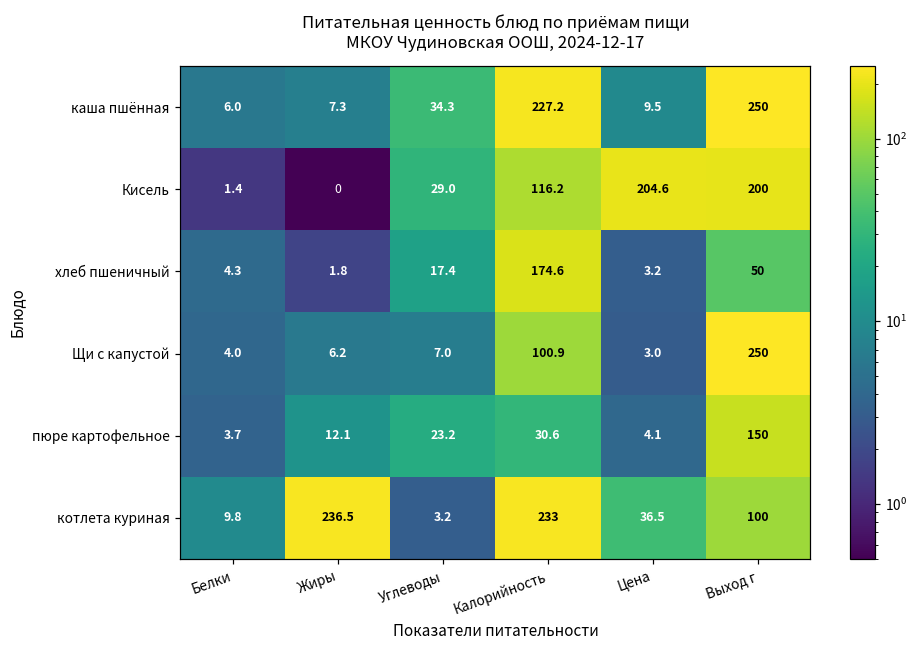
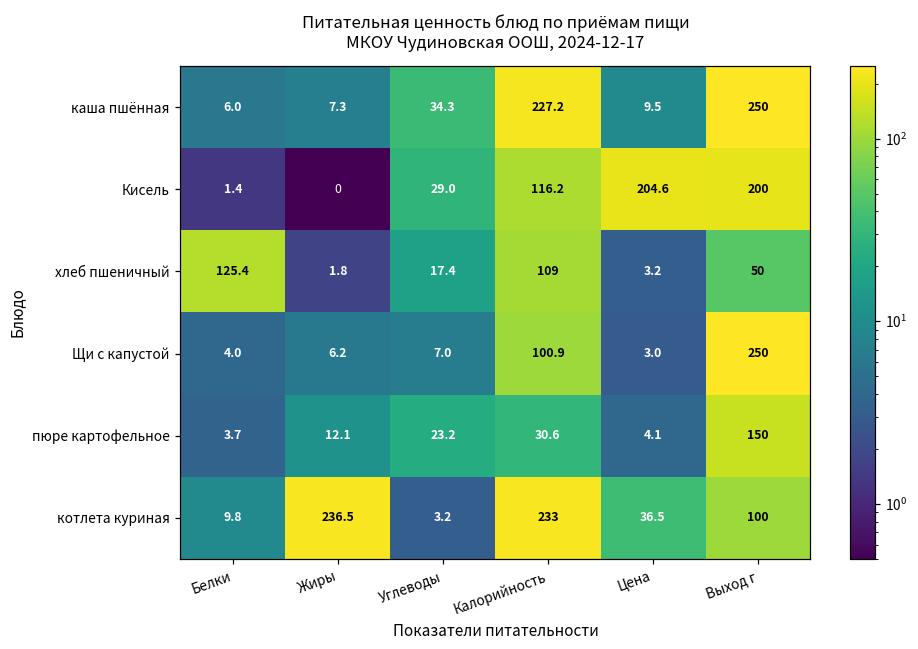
  {
    "каша пшённая": {
      "Белки": 6.0,
      "Жиры": 7.3,
      "Углеводы": 34.3,
      "Калорийность": 227.2,
      "Цена": 9.5,
      "Выход г": 250
    },
    "Кисель": {
      "Белки": 1.4,
      "Жиры": 0,
      "Углеводы": 29.0,
      "Калорийность": 116.2,
      "Цена": 204.6,
      "Выход г": 200
    },
    "хлеб пшеничный": {
-     "Белки": 4.3,
+     "Белки": 125.4,
      "Жиры": 1.8,
      "Углеводы": 17.4,
-     "Калорийность": 174.6,
+     "Калорийность": 109,
      "Цена": 3.2,
      "Выход г": 50
    },
    "Щи с капустой": {
      "Белки": 4.0,
      "Жиры": 6.2,
      "Углеводы": 7.0,
      "Калорийность": 100.9,
      "Цена": 3.0,
      "Выход г": 250
    },
    "пюре картофельное": {
      "Белки": 3.7,
      "Жиры": 12.1,
      "Углеводы": 23.2,
      "Калорийность": 30.6,
      "Цена": 4.1,
      "Выход г": 150
    },
    "котлета куриная": {
      "Белки": 9.8,
      "Жиры": 236.5,
      "Углеводы": 3.2,
      "Калорийность": 233,
      "Цена": 36.5,
      "Выход г": 100
    }
  }
